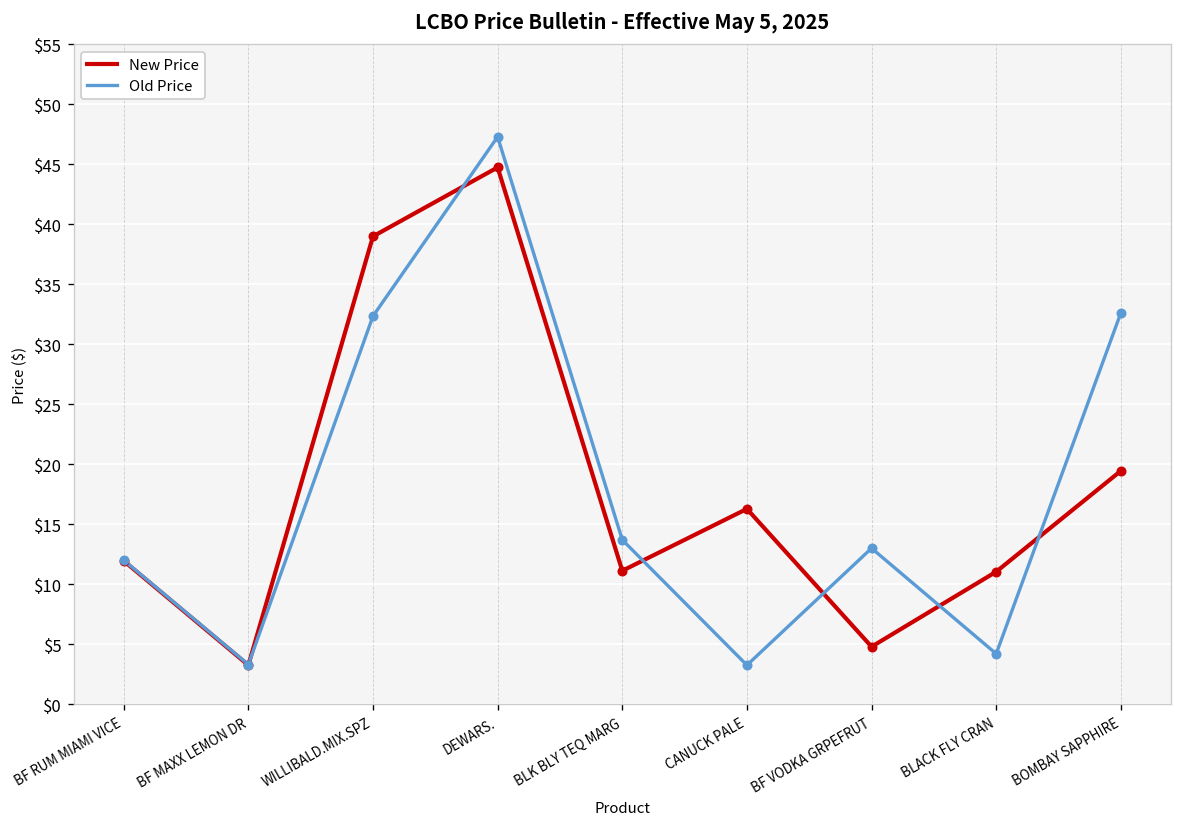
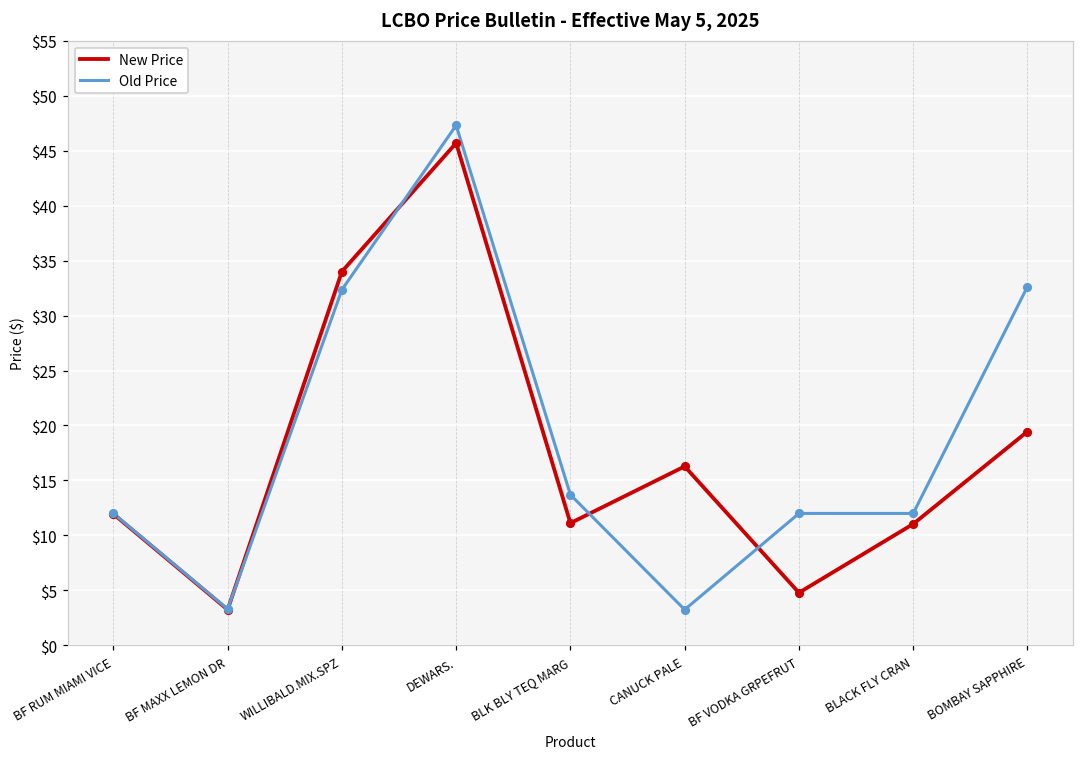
  {
    "New Price": {
-     "WILLIBALD.MIX.SPZ": "$39",
-     "DEWARS.": "$45",
+     "WILLIBALD.MIX.SPZ": "$34",
+     "DEWARS.": "$46",
      "BLK BLY TEQ MARG": "$11",
      "CANUCK PALE": "$16",
      "BF VODKA GRPEFRUT": "$5",
      "BLACK FLY CRAN": "$11",
      "BOMBAY SAPPHIRE": "$19"
    },
    "Old Price": {
      "WILLIBALD.MIX.SPZ": "$32",
      "DEWARS.": "$47",
      "BLK BLY TEQ MARG": "$14",
      "CANUCK PALE": "$3",
-     "BF VODKA GRPEFRUT": "$13",
-     "BLACK FLY CRAN": "$4",
+     "BF VODKA GRPEFRUT": "$12",
+     "BLACK FLY CRAN": "$12",
      "BOMBAY SAPPHIRE": "$33"
    }
  }
